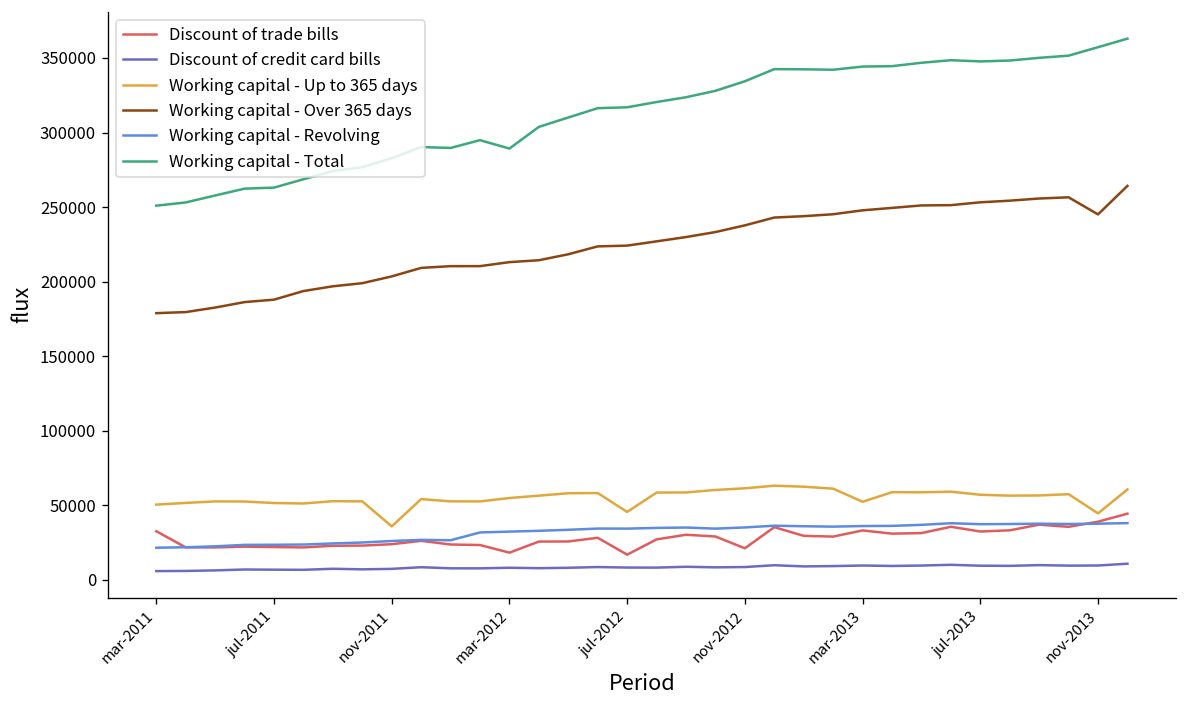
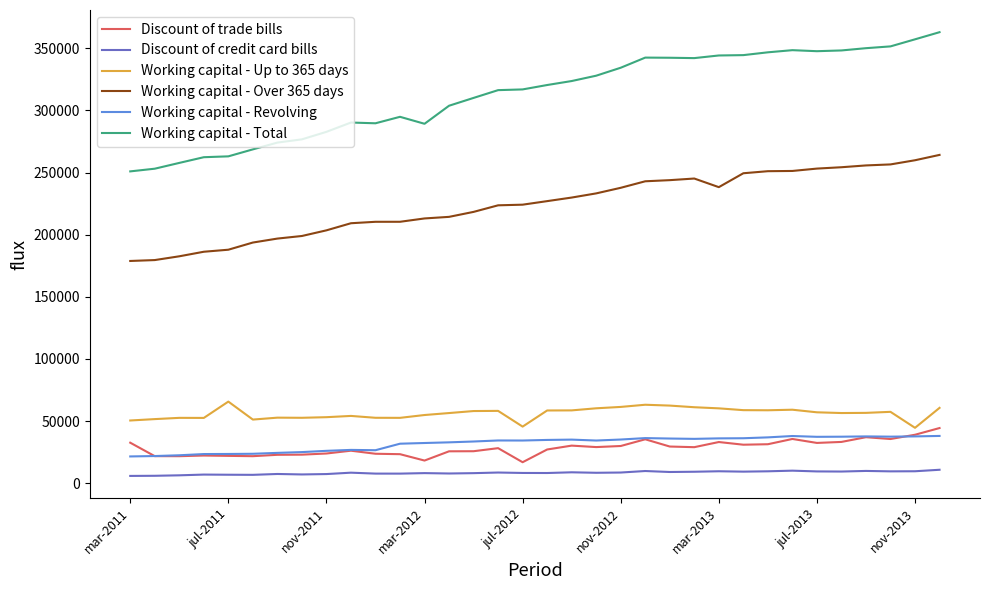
  {
    "Discount of trade bills": {
      "mar-2011": 33000,
      "nov-2011": 24000,
      "mar-2012": 18000,
      "jul-2012": 17000,
-     "nov-2012": 21000,
+     "nov-2012": 30000,
      "mar-2013": 33000,
      "jul-2013": 32000
    },
    "Working capital - Up to 365 days": {
      "mar-2011": 51000,
-     "jul-2011": 52000,
-     "nov-2011": 36000,
+     "jul-2011": 66000,
+     "nov-2011": 53000,
      "mar-2012": 55000,
      "jul-2012": 46000,
      "nov-2012": 61000,
-     "mar-2013": 52000,
+     "mar-2013": 60000,
      "jul-2013": 57000,
      "nov-2013": 45000
    },
    "Working capital - Over 365 days": {
      "mar-2011": 179000,
      "jul-2011": 188000,
      "nov-2011": 204000,
      "mar-2012": 213000,
      "jul-2012": 224000,
      "nov-2012": 238000,
-     "mar-2013": 248000,
+     "mar-2013": 238000,
      "jul-2013": 253000,
-     "nov-2013": 245000
+     "nov-2013": 260000
    },
    "Working capital - Total": {
      "mar-2011": 251000,
      "jul-2011": 263000,
      "mar-2012": 289000,
      "jul-2012": 317000,
      "nov-2012": 334000,
      "mar-2013": 344000,
      "jul-2013": 348000,
      "nov-2013": 357000
    }
  }
